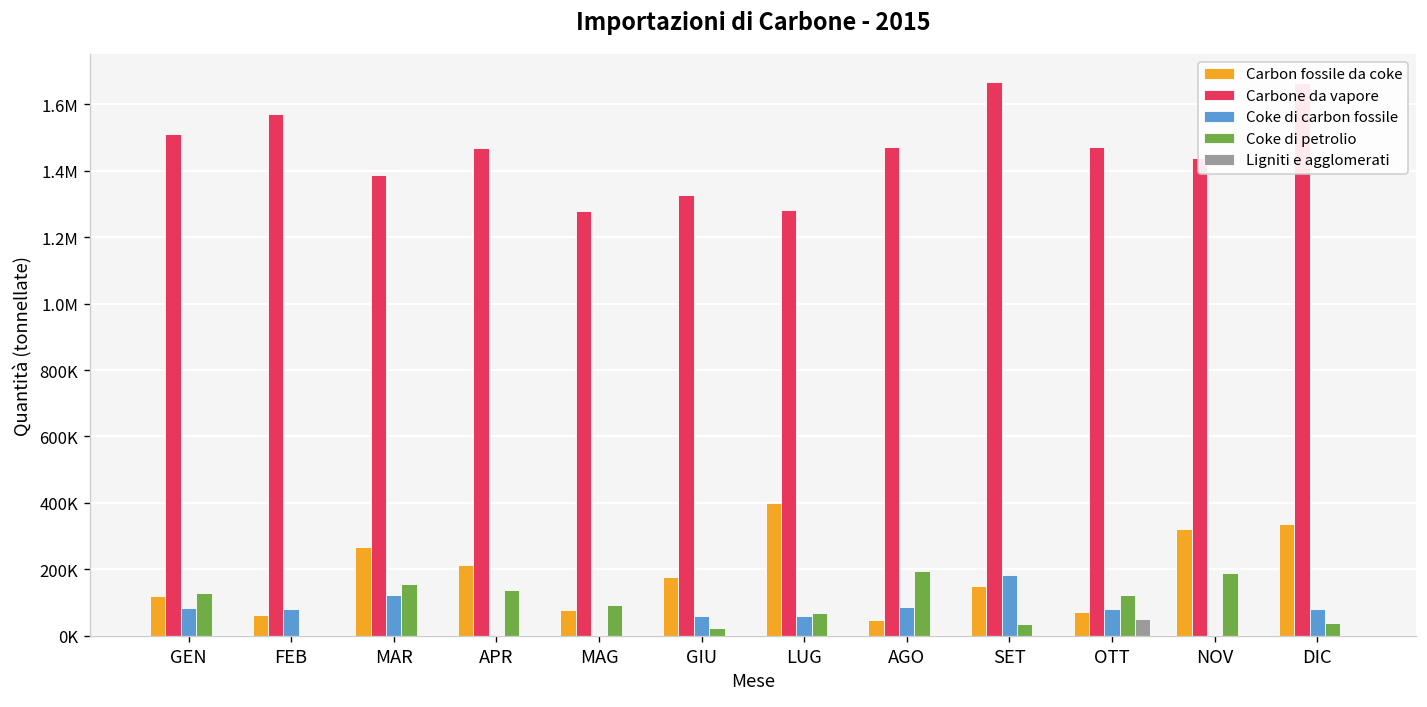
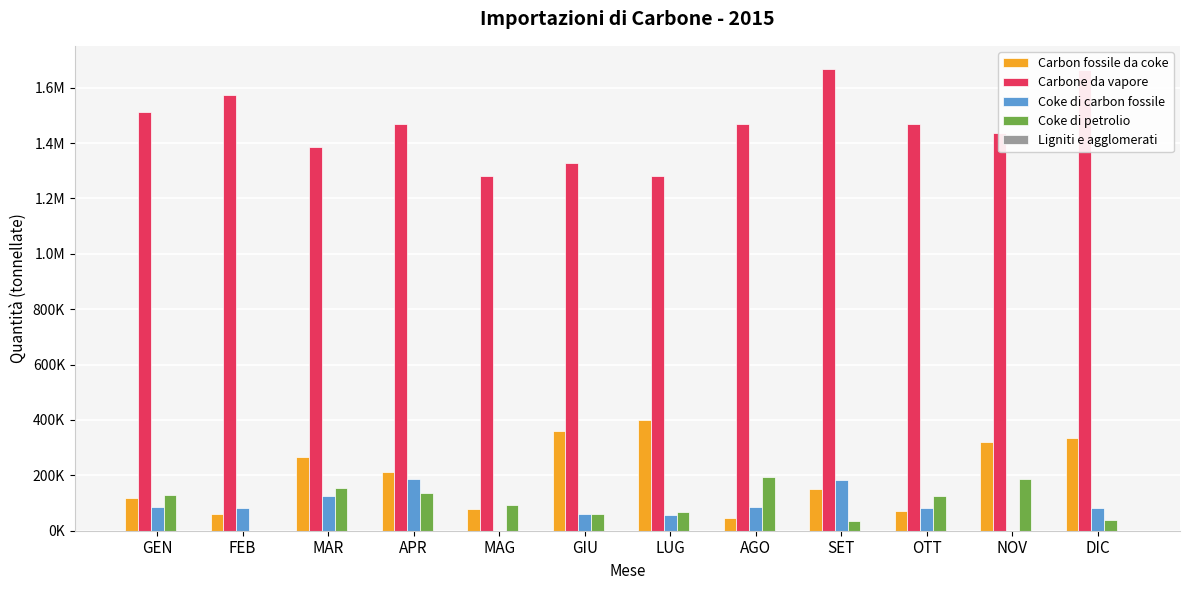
  {
    "Carbon fossile da coke": {
      "GEN": 120000,
      "FEB": 60000,
      "MAR": 270000,
      "APR": 210000,
      "MAG": 80000,
-     "GIU": 180000,
+     "GIU": 360000,
      "LUG": 400000,
      "AGO": 50000,
      "SET": 150000,
      "OTT": 70000,
      "NOV": 320000,
      "DIC": 340000
    },
    "Carbone da vapore": {
      "GEN": 1510000,
      "FEB": 1570000,
      "MAR": 1390000,
      "APR": 1470000,
      "MAG": 1280000,
      "GIU": 1330000,
      "LUG": 1280000,
      "AGO": 1470000,
      "SET": 1670000,
      "OTT": 1470000
    },
    "Coke di carbon fossile": {
      "GEN": 90000,
      "FEB": 80000,
      "MAR": 120000,
-     "APR": 0,
+     "APR": 190000,
      "MAG": 0,
      "GIU": 60000,
      "LUG": 60000,
      "AGO": 90000,
      "SET": 180000,
      "OTT": 80000,
      "NOV": 0,
      "DIC": 80000
    },
    "Coke di petrolio": {
      "GEN": 130000,
      "FEB": 0,
      "MAR": 150000,
      "APR": 140000,
      "MAG": 90000,
-     "GIU": 20000,
+     "GIU": 60000,
      "LUG": 70000,
      "AGO": 190000,
      "SET": 30000,
      "OTT": 120000,
      "NOV": 190000,
      "DIC": 40000
    },
    "Ligniti e agglomerati": {
-     "OTT": 50000
+     "OTT": 0
    }
  }
